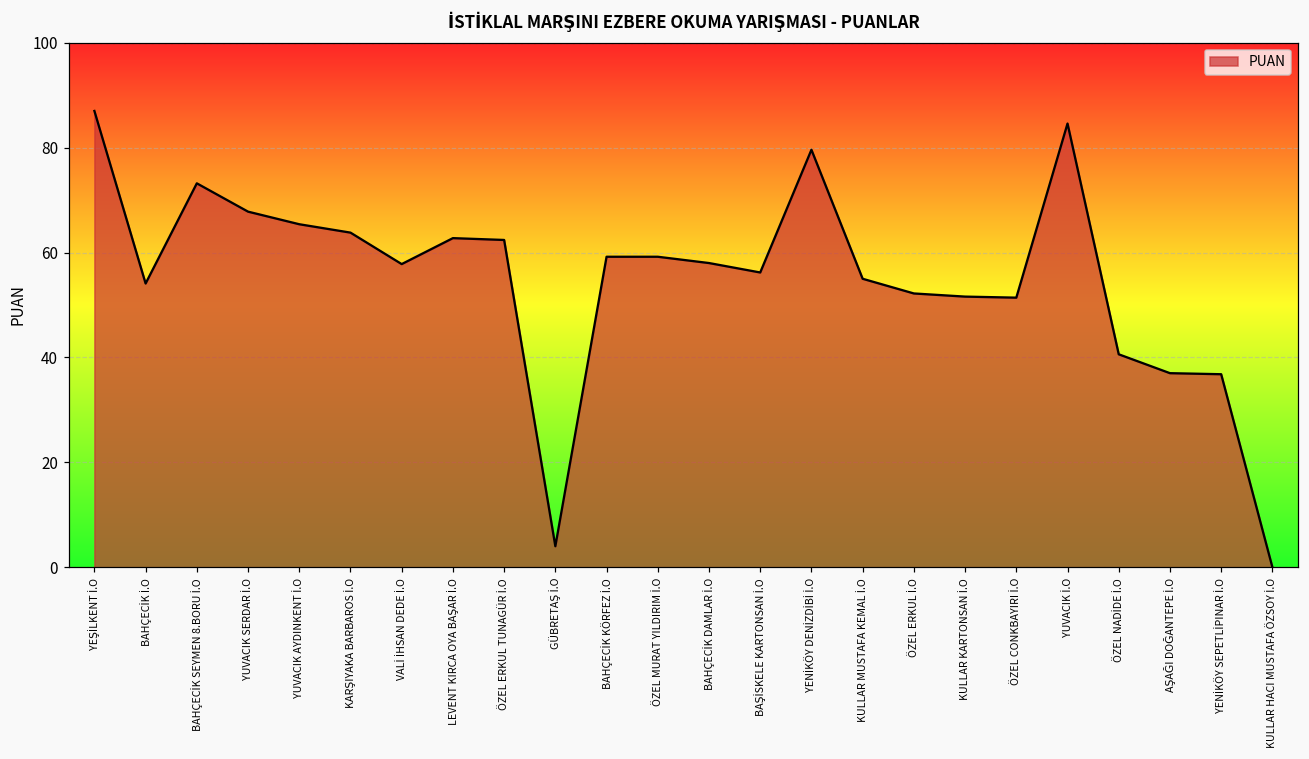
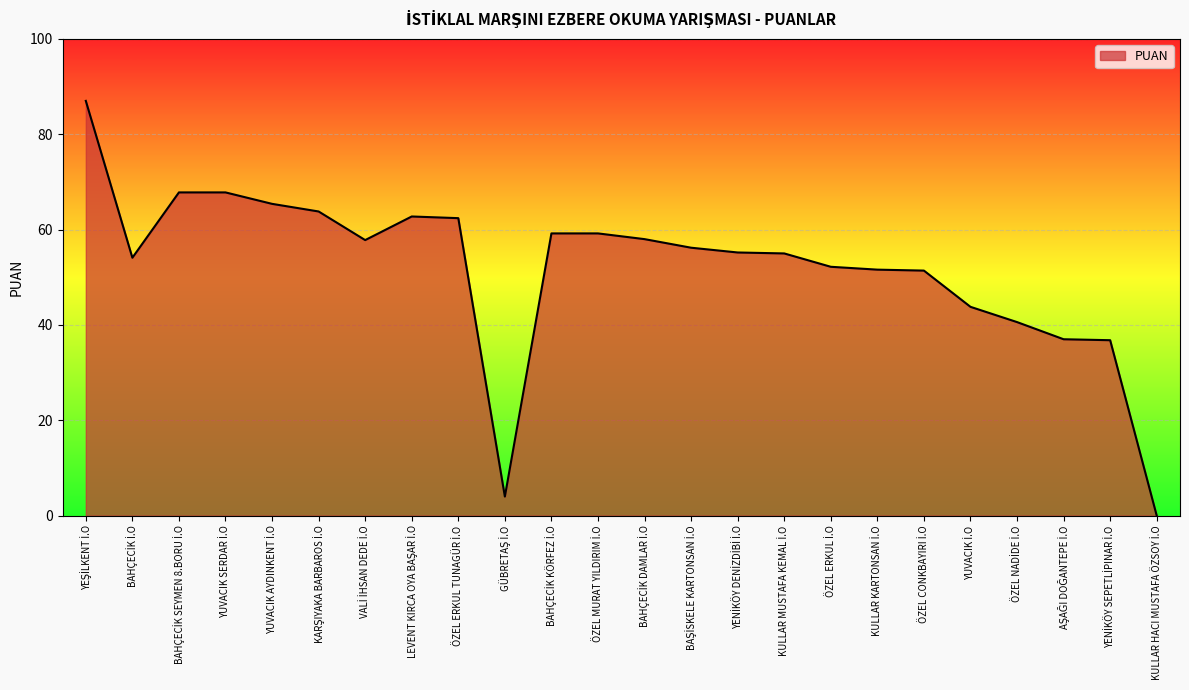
  {
    "YEŞİLKENT İ.O": 87,
    "BAHÇECİK İ.O": 54,
-   "BAHÇECİK SEYMEN 8.BORU İ.O": 73,
+   "BAHÇECİK SEYMEN 8.BORU İ.O": 68,
    "YUVACIK SERDAR İ.O": 68,
    "YUVACIK AYDINKENT İ.O": 65,
    "KARŞIYAKA BARBAROS İ.O": 64,
    "VALİ İHSAN DEDE İ.O": 58,
    "LEVENT KIRCA OYA BAŞAR İ.O": 63,
    "ÖZEL ERKUL TUNAGÜR İ.O": 62,
    "GÜBRETAŞ İ.O": 4,
    "BAHÇECİK KÖRFEZ İ.O": 59,
    "ÖZEL MURAT YILDIRIM İ.O": 59,
    "BAHÇECİK DAMLAR İ.O": 58,
    "BAŞİSKELE KARTONSAN İ.O": 56,
-   "YENİKÖY DENİZDİBİ İ.O": 80,
+   "YENİKÖY DENİZDİBİ İ.O": 55,
    "KULLAR MUSTAFA KEMAL İ.O": 55,
    "ÖZEL ERKUL İ.O": 52,
    "KULLAR KARTONSAN İ.O": 52,
    "ÖZEL CONKBAYIRI İ.O": 51,
-   "YUVACIK İ.O": 85,
+   "YUVACIK İ.O": 44,
    "ÖZEL NADİDE İ.O": 41,
    "AŞAĞI DOĞANTEPE İ.O": 37,
    "YENİKÖY SEPETLİPINAR İ.O": 37,
    "KULLAR HACI MUSTAFA ÖZSOY İ.O": 0
  }
